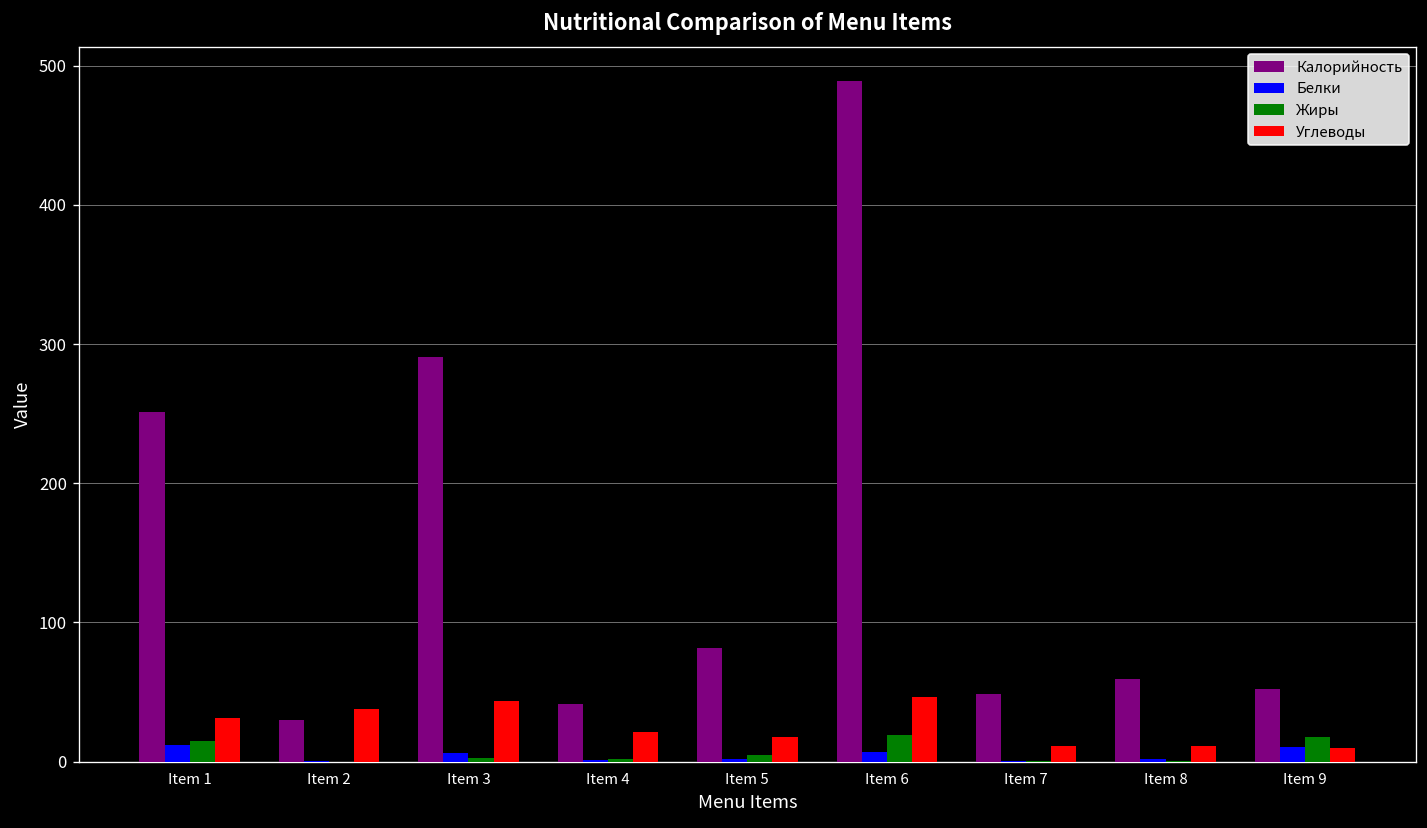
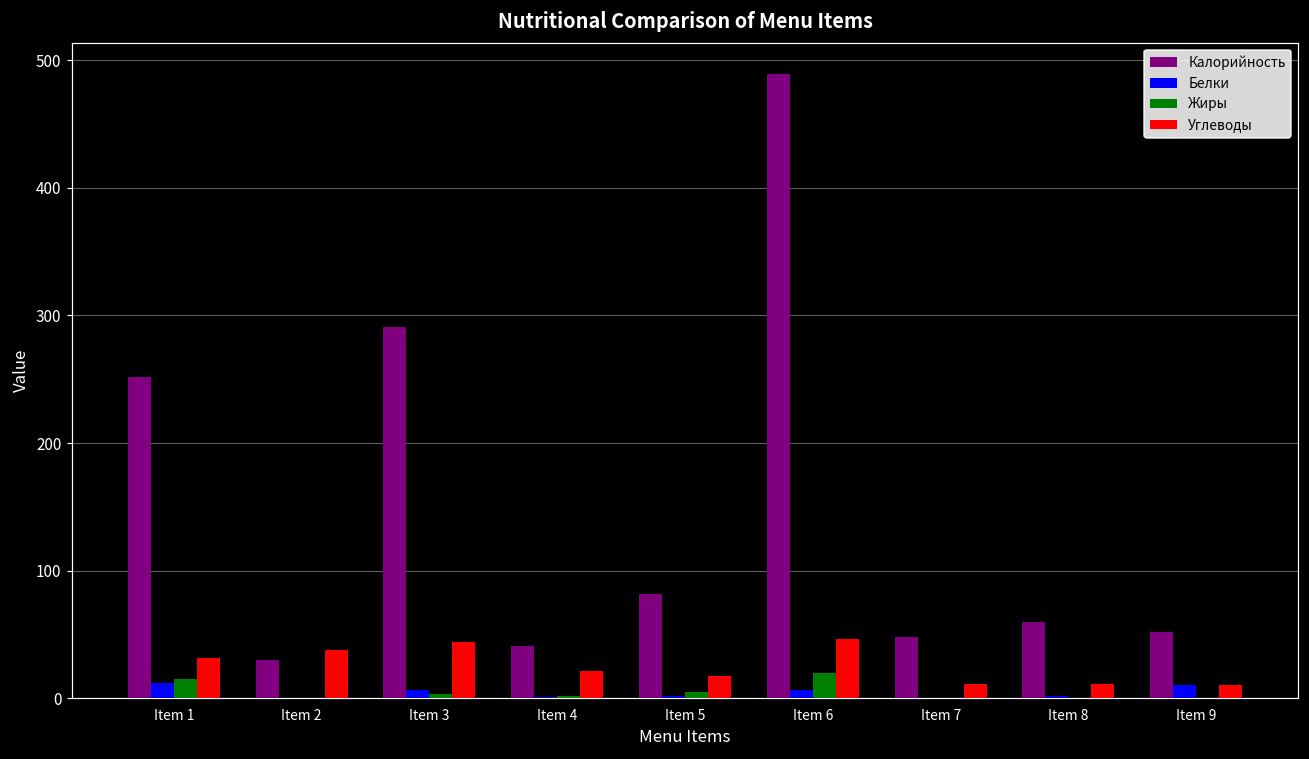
  {
    "Калорийность": {
      "Item 1": 251,
      "Item 2": 30,
      "Item 3": 291,
      "Item 4": 41,
      "Item 5": 81,
      "Item 6": 489,
      "Item 7": 48,
      "Item 8": 60,
      "Item 9": 52
    },
    "Белки": {
      "Item 1": 12,
      "Item 3": 6,
      "Item 6": 7,
      "Item 9": 11
    },
    "Жиры": {
      "Item 1": 15,
      "Item 2": 0,
      "Item 3": 3,
      "Item 5": 5,
      "Item 6": 19,
-     "Item 9": 18
+     "Item 9": 0
    },
    "Углеводы": {
      "Item 1": 31,
      "Item 2": 38,
      "Item 3": 44,
      "Item 4": 21,
      "Item 5": 17,
      "Item 6": 47,
      "Item 7": 11,
      "Item 8": 11,
      "Item 9": 10
    }
  }
